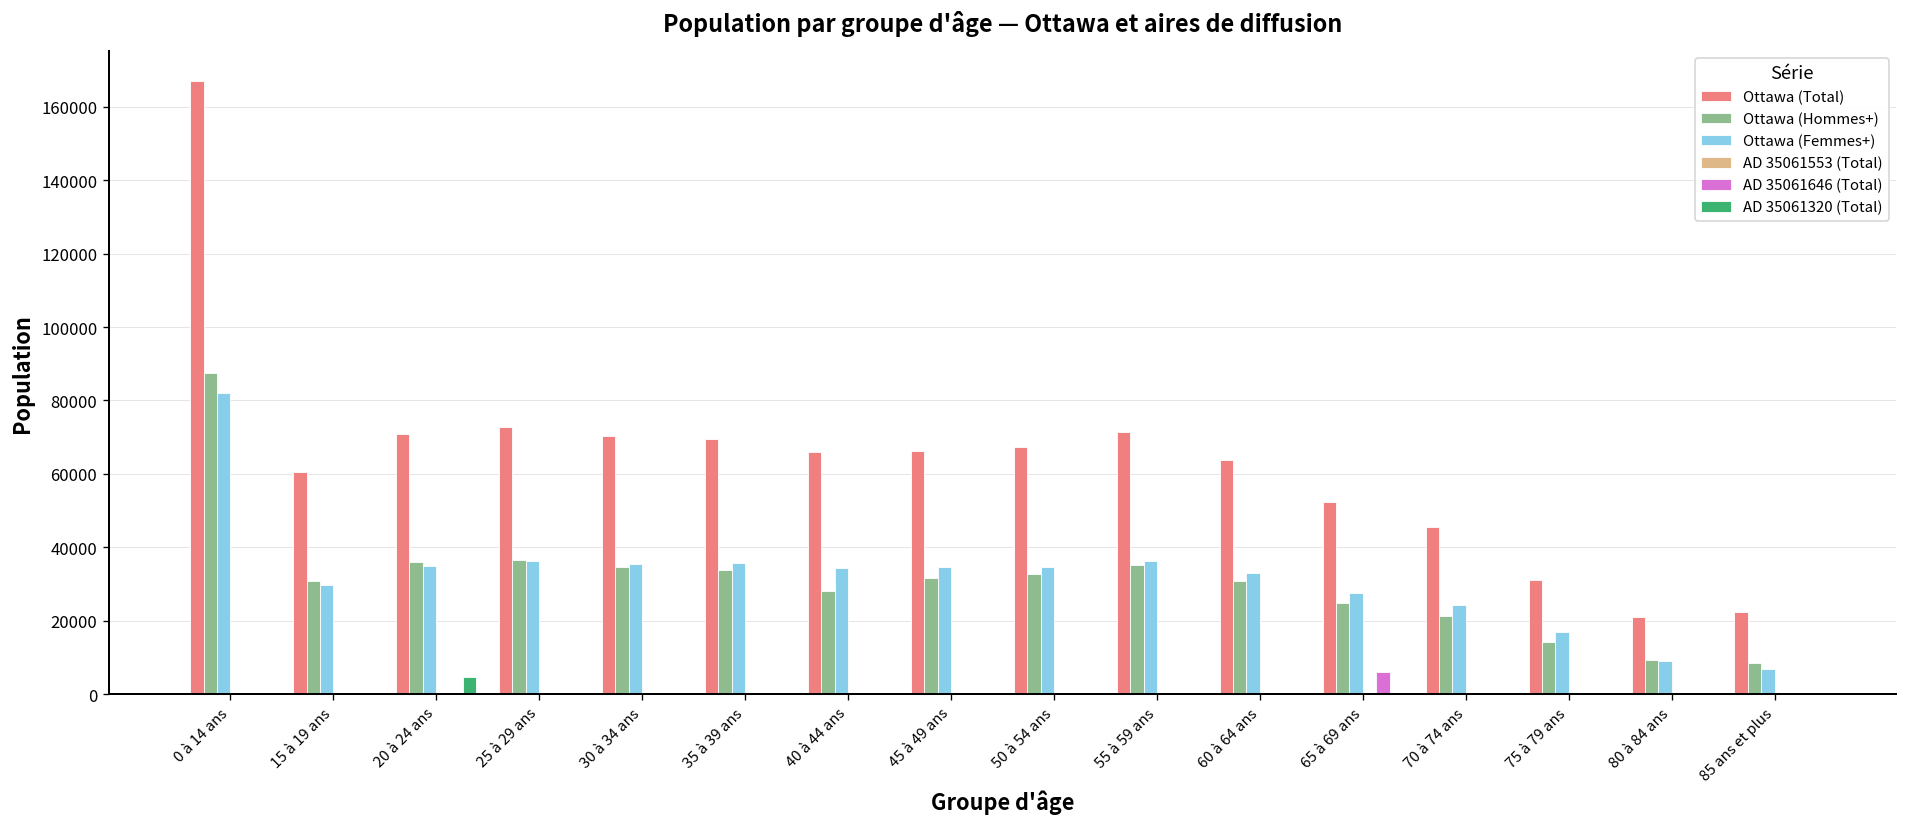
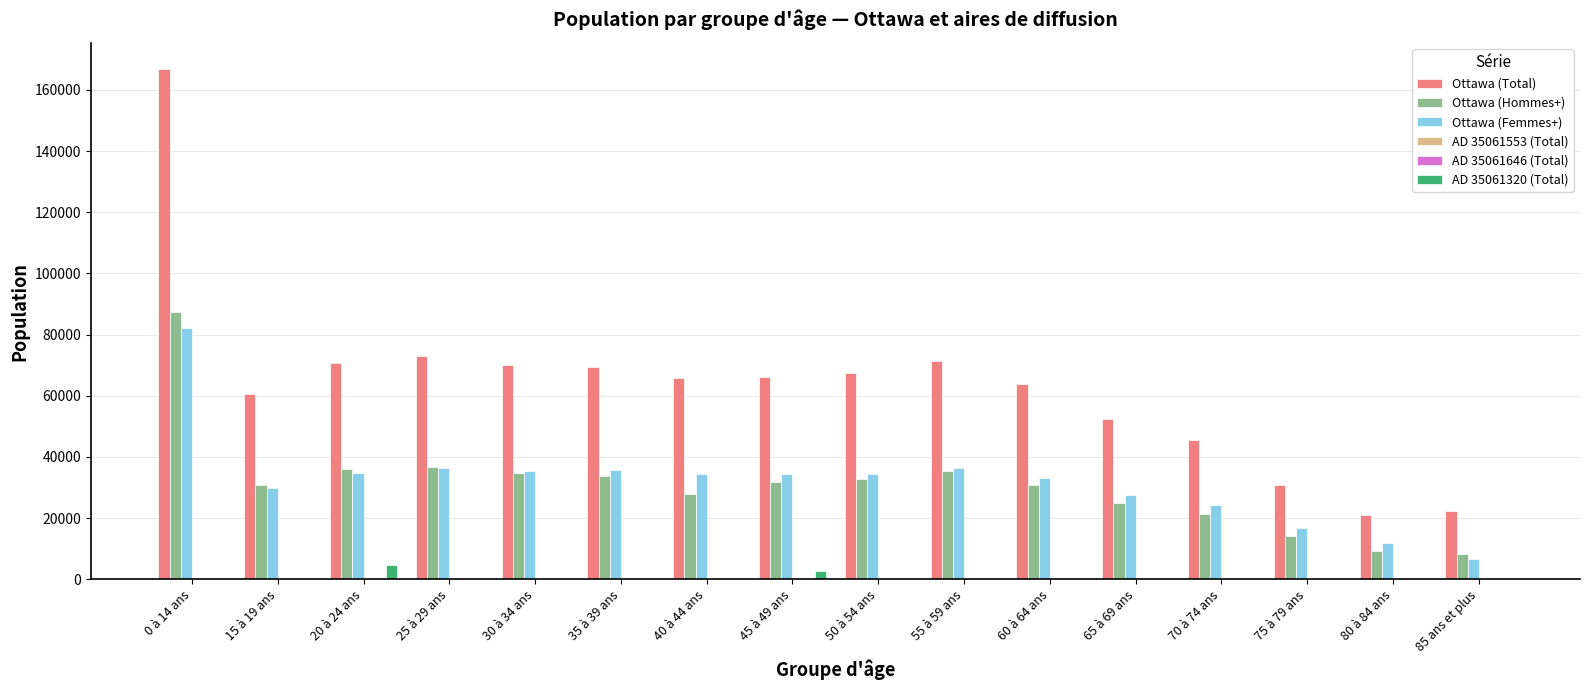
  {
    "Ottawa (Hommes+)": {
      "0 à 14 ans": 87000,
      "15 à 19 ans": 31000,
      "20 à 24 ans": 36000,
      "25 à 29 ans": 37000,
      "30 à 34 ans": 35000,
      "35 à 39 ans": 34000,
      "40 à 44 ans": 28000,
      "45 à 49 ans": 32000,
      "50 à 54 ans": 33000,
      "55 à 59 ans": 35000,
      "60 à 64 ans": 31000,
      "65 à 69 ans": 25000,
      "70 à 74 ans": 21000,
      "75 à 79 ans": 14000,
      "80 à 84 ans": 9000,
      "85 ans et plus": 8000
    },
    "Ottawa (Femmes+)": {
      "0 à 14 ans": 82000,
      "15 à 19 ans": 30000,
      "20 à 24 ans": 35000,
      "25 à 29 ans": 36000,
      "30 à 34 ans": 36000,
      "35 à 39 ans": 36000,
      "40 à 44 ans": 34000,
      "45 à 49 ans": 35000,
      "50 à 54 ans": 34000,
      "55 à 59 ans": 36000,
      "60 à 64 ans": 33000,
      "65 à 69 ans": 27000,
      "70 à 74 ans": 24000,
      "75 à 79 ans": 17000,
-     "80 à 84 ans": 9000,
+     "80 à 84 ans": 12000,
      "85 ans et plus": 7000
    },
    "AD 35061646 (Total)": {
-     "65 à 69 ans": 6000,
+     "65 à 69 ans": 0,
      "85 ans et plus": 0
    },
    "AD 35061320 (Total)": {
      "20 à 24 ans": 5000,
-     "45 à 49 ans": 0
+     "45 à 49 ans": 3000
    }
  }
